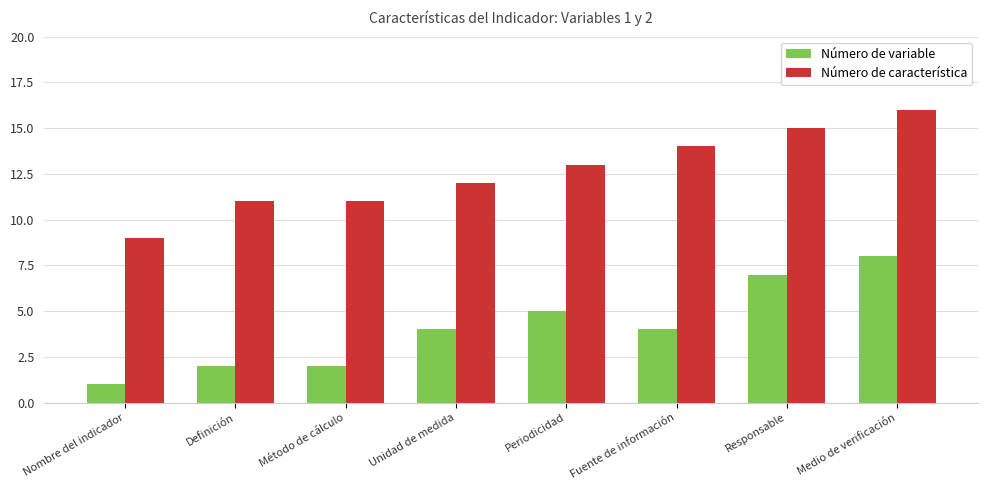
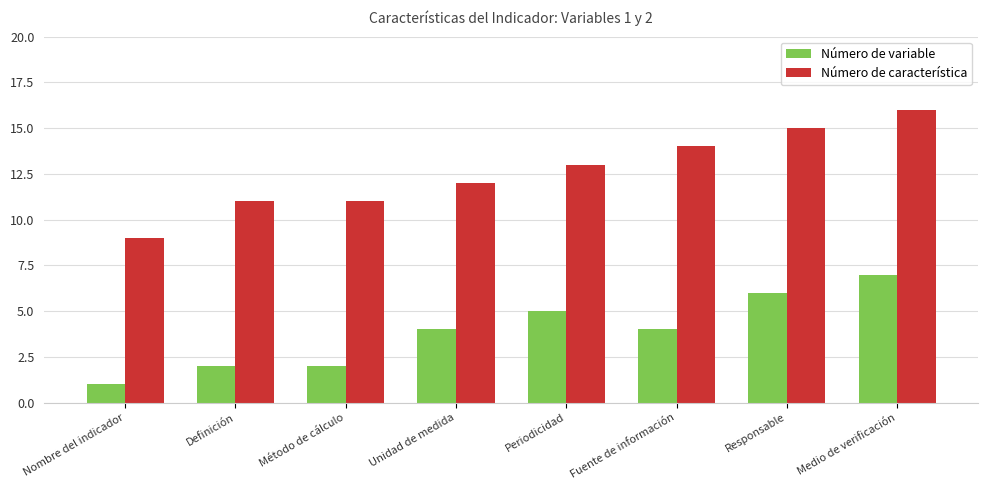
  {
    "Número de variable": {
      "Nombre del indicador": 1,
      "Definición": 2,
      "Método de cálculo": 2,
      "Unidad de medida": 4,
      "Periodicidad": 5,
      "Fuente de información": 4,
-     "Responsable": 7,
-     "Medio de verificación": 8
+     "Responsable": 6,
+     "Medio de verificación": 7
    },
    "Número de característica": {
      "Nombre del indicador": 9,
      "Definición": 11,
      "Método de cálculo": 11,
      "Unidad de medida": 12,
      "Periodicidad": 13,
      "Fuente de información": 14,
      "Responsable": 15,
      "Medio de verificación": 16
    }
  }
